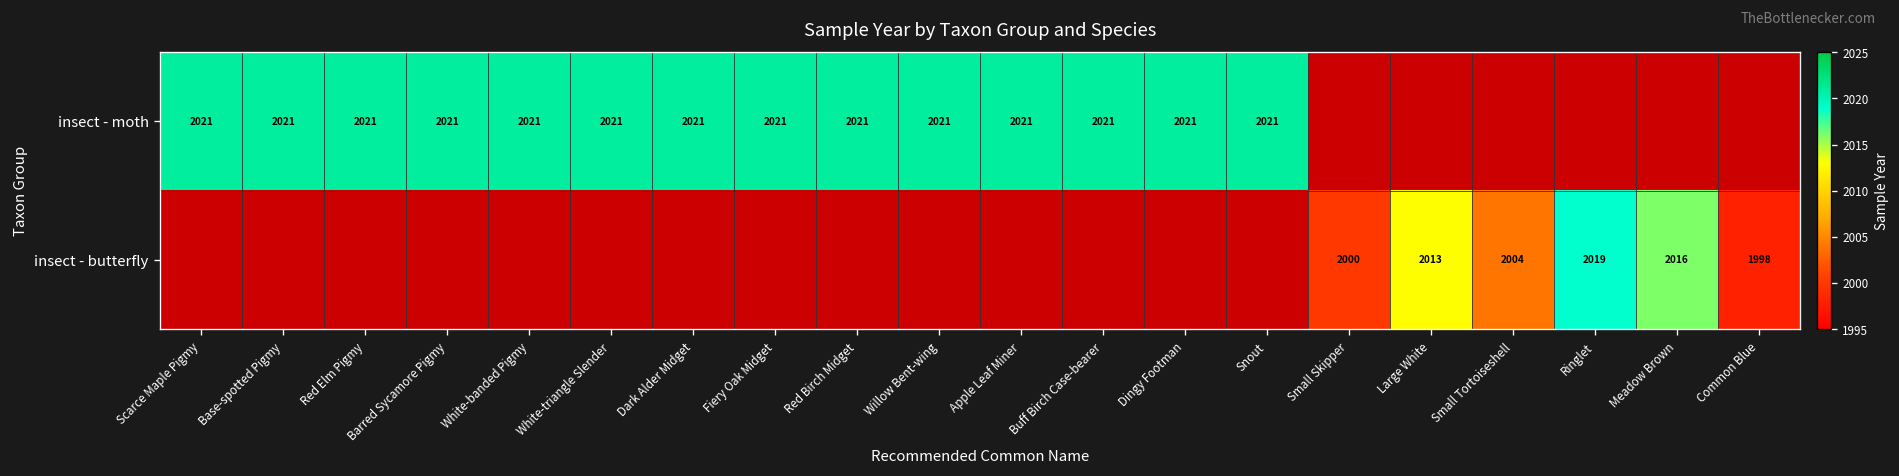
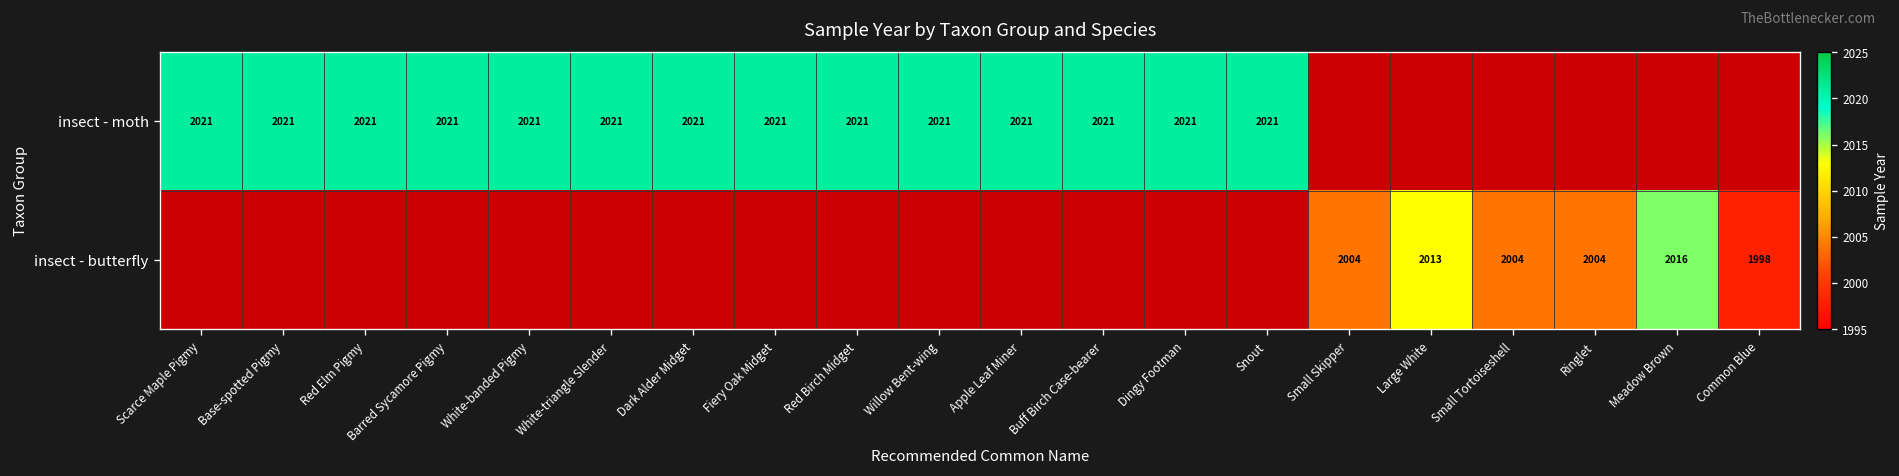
  {
    "insect - moth": {
      "Scarce Maple Pigmy": 2021,
      "Base-spotted Pigmy": 2021,
      "Red Elm Pigmy": 2021,
      "Barred Sycamore Pigmy": 2021,
      "White-banded Pigmy": 2021,
      "White-triangle Slender": 2021,
      "Dark Alder Midget": 2021,
      "Fiery Oak Midget": 2021,
      "Red Birch Midget": 2021,
      "Willow Bent-wing": 2021,
      "Apple Leaf Miner": 2021,
      "Buff Birch Case-bearer": 2021,
      "Dingy Footman": 2021,
      "Snout": 2021
    },
    "insect - butterfly": {
-     "Small Skipper": 2000,
+     "Small Skipper": 2004,
      "Large White": 2013,
      "Small Tortoiseshell": 2004,
-     "Ringlet": 2019,
+     "Ringlet": 2004,
      "Meadow Brown": 2016,
      "Common Blue": 1998
    }
  }
